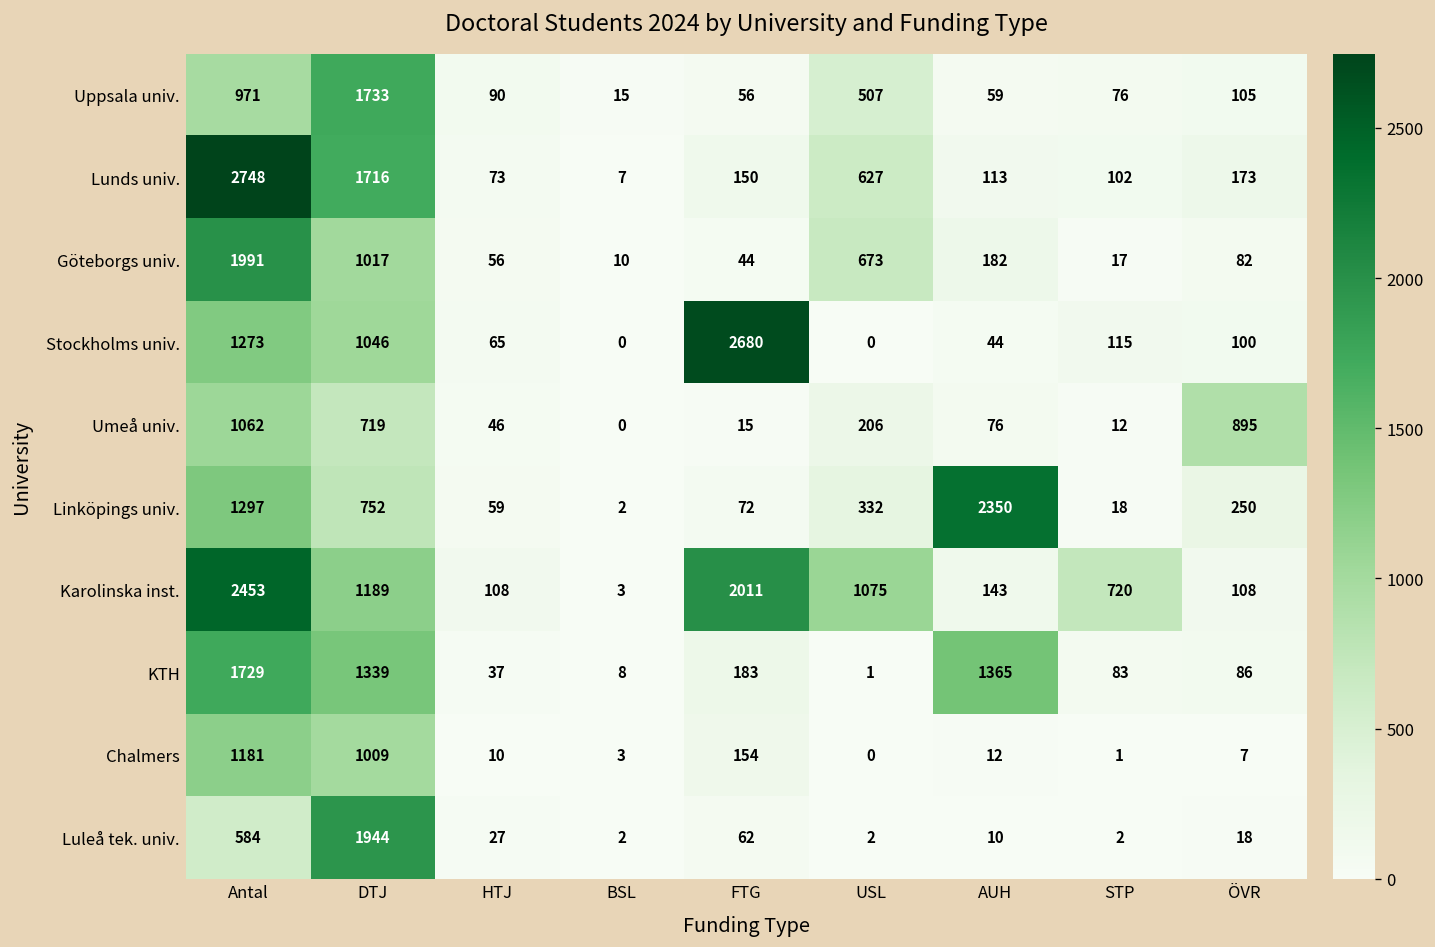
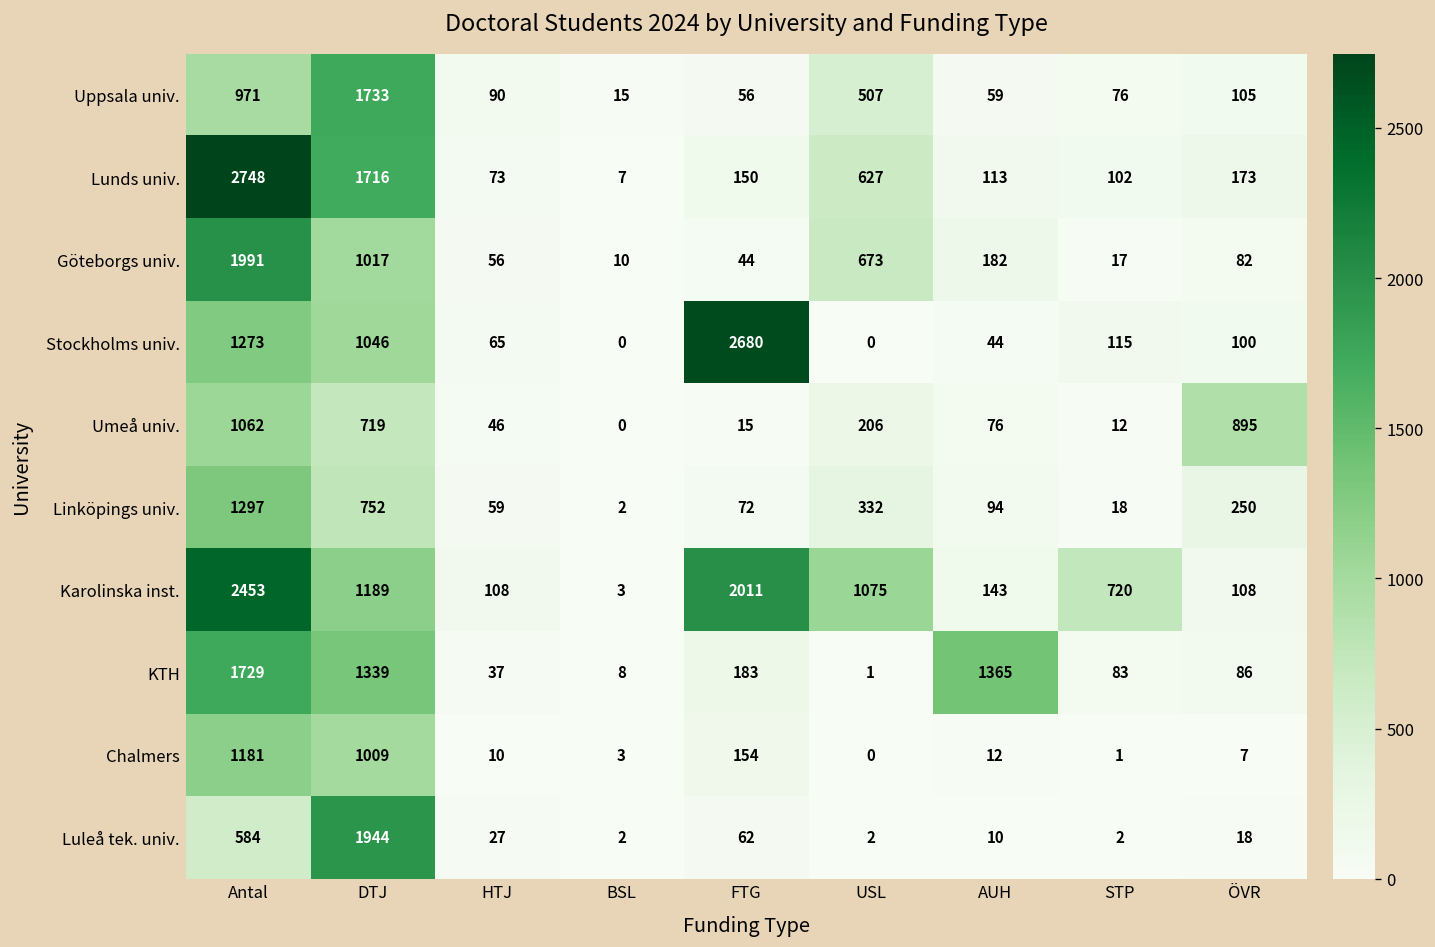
  {
    "Uppsala univ.": {
      "Antal": 971,
      "DTJ": 1733,
      "HTJ": 90,
      "BSL": 15,
      "FTG": 56,
      "USL": 507,
      "AUH": 59,
      "STP": 76,
      "ÖVR": 105
    },
    "Lunds univ.": {
      "Antal": 2748,
      "DTJ": 1716,
      "HTJ": 73,
      "BSL": 7,
      "FTG": 150,
      "USL": 627,
      "AUH": 113,
      "STP": 102,
      "ÖVR": 173
    },
    "Göteborgs univ.": {
      "Antal": 1991,
      "DTJ": 1017,
      "HTJ": 56,
      "BSL": 10,
      "FTG": 44,
      "USL": 673,
      "AUH": 182,
      "STP": 17,
      "ÖVR": 82
    },
    "Stockholms univ.": {
      "Antal": 1273,
      "DTJ": 1046,
      "HTJ": 65,
      "BSL": 0,
      "FTG": 2680,
      "USL": 0,
      "AUH": 44,
      "STP": 115,
      "ÖVR": 100
    },
    "Umeå univ.": {
      "Antal": 1062,
      "DTJ": 719,
      "HTJ": 46,
      "BSL": 0,
      "FTG": 15,
      "USL": 206,
      "AUH": 76,
      "STP": 12,
      "ÖVR": 895
    },
    "Linköpings univ.": {
      "Antal": 1297,
      "DTJ": 752,
      "HTJ": 59,
      "BSL": 2,
      "FTG": 72,
      "USL": 332,
-     "AUH": 2350,
+     "AUH": 94,
      "STP": 18,
      "ÖVR": 250
    },
    "Karolinska inst.": {
      "Antal": 2453,
      "DTJ": 1189,
      "HTJ": 108,
      "BSL": 3,
      "FTG": 2011,
      "USL": 1075,
      "AUH": 143,
      "STP": 720,
      "ÖVR": 108
    },
    "KTH": {
      "Antal": 1729,
      "DTJ": 1339,
      "HTJ": 37,
      "BSL": 8,
      "FTG": 183,
      "USL": 1,
      "AUH": 1365,
      "STP": 83,
      "ÖVR": 86
    },
    "Chalmers": {
      "Antal": 1181,
      "DTJ": 1009,
      "HTJ": 10,
      "BSL": 3,
      "FTG": 154,
      "USL": 0,
      "AUH": 12,
      "STP": 1,
      "ÖVR": 7
    },
    "Luleå tek. univ.": {
      "Antal": 584,
      "DTJ": 1944,
      "HTJ": 27,
      "BSL": 2,
      "FTG": 62,
      "USL": 2,
      "AUH": 10,
      "STP": 2,
      "ÖVR": 18
    }
  }
